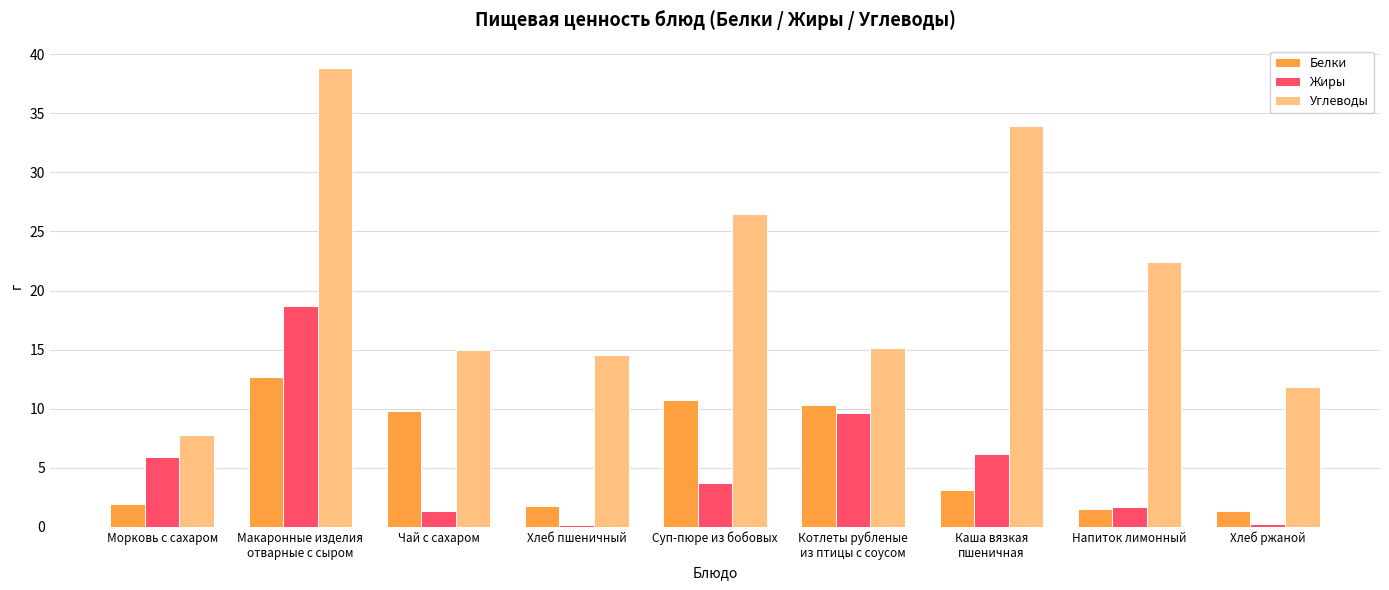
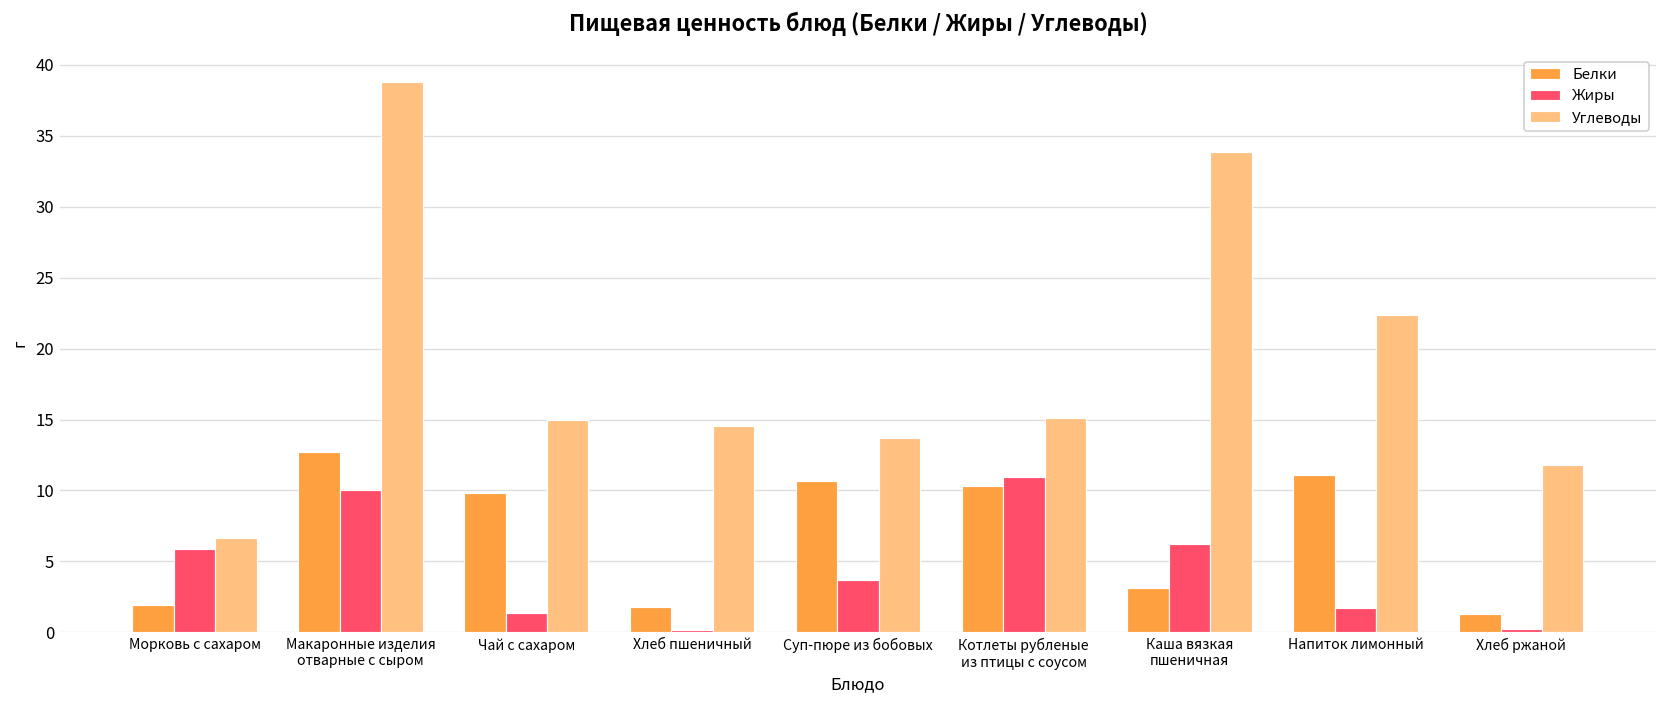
  {
    "Белки": {
      "Морковь с сахаром": 1.9,
      "Макаронные изделия отварные с сыром": 12.7,
      "Чай с сахаром": 9.8,
      "Хлеб пшеничный": 1.8,
      "Суп-пюре из бобовых": 10.7,
      "Котлеты рубленые из птицы с соусом": 10.3,
      "Каша вязкая пшеничная": 3.1,
-     "Напиток лимонный": 1.5,
+     "Напиток лимонный": 11.1,
      "Хлеб ржаной": 1.3
    },
    "Жиры": {
      "Морковь с сахаром": 5.9,
-     "Макаронные изделия отварные с сыром": 18.7,
+     "Макаронные изделия отварные с сыром": 10.0,
      "Чай с сахаром": 1.3,
      "Суп-пюре из бобовых": 3.7,
-     "Котлеты рубленые из птицы с соусом": 9.7,
+     "Котлеты рубленые из птицы с соусом": 11.0,
      "Каша вязкая пшеничная": 6.2,
      "Напиток лимонный": 1.7,
      "Хлеб ржаной": 0.2
    },
    "Углеводы": {
-     "Морковь с сахаром": 7.8,
+     "Морковь с сахаром": 6.7,
      "Макаронные изделия отварные с сыром": 38.8,
      "Чай с сахаром": 15.0,
      "Хлеб пшеничный": 14.6,
-     "Суп-пюре из бобовых": 26.5,
+     "Суп-пюре из бобовых": 13.7,
      "Котлеты рубленые из птицы с соусом": 15.1,
      "Каша вязкая пшеничная": 33.9,
      "Напиток лимонный": 22.4,
      "Хлеб ржаной": 11.8
    }
  }
